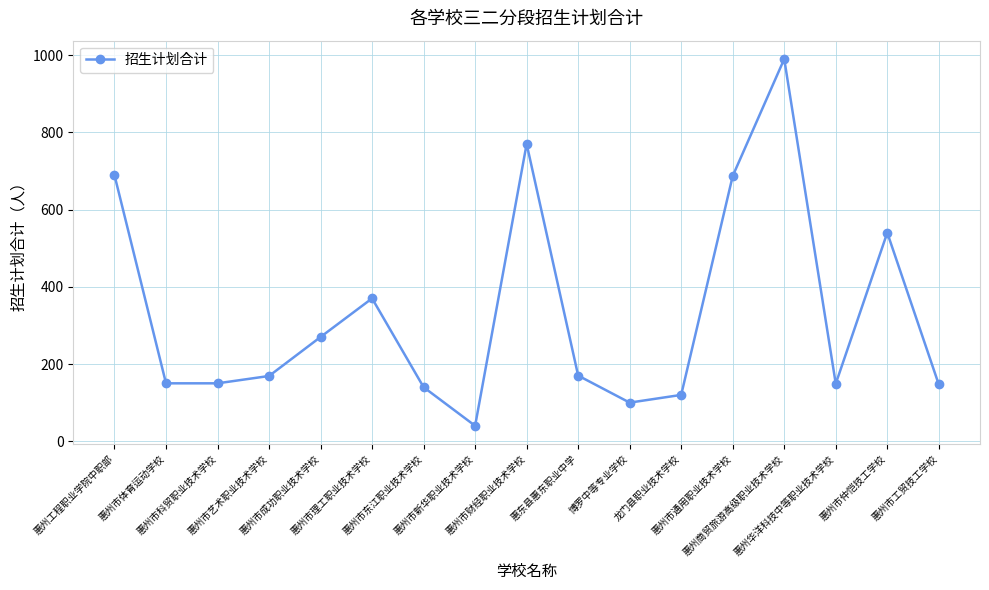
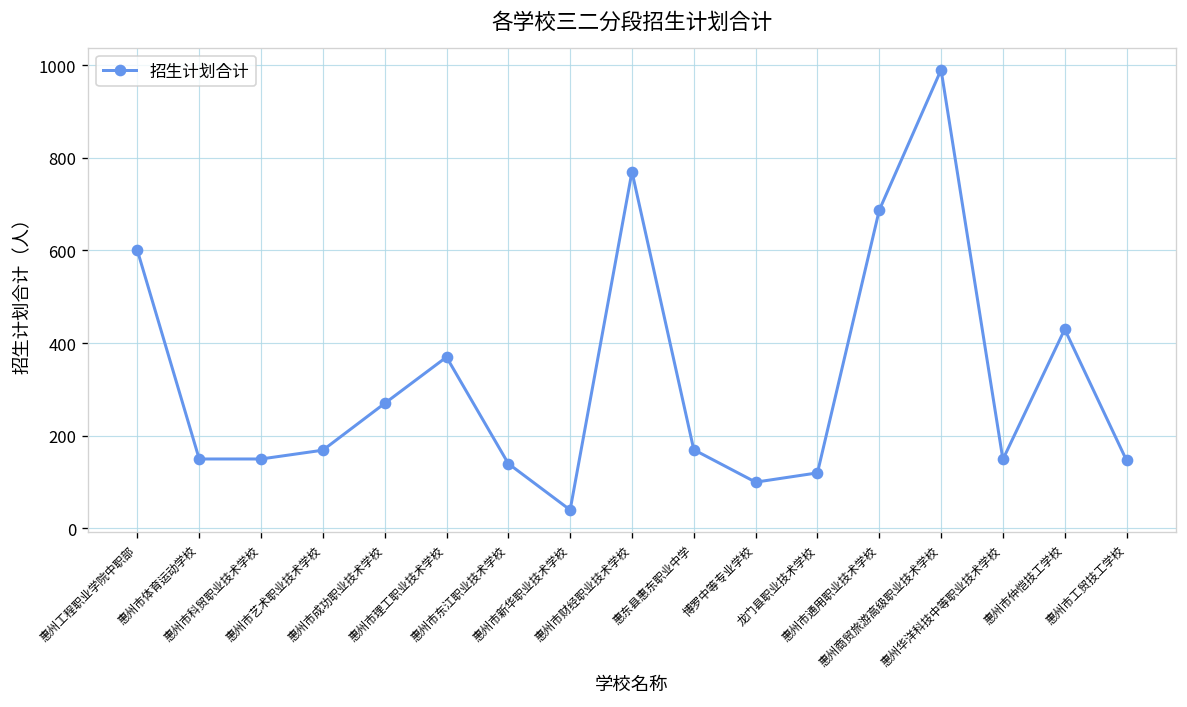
  {
-   "惠州工程职业学院中职部": 690,
+   "惠州工程职业学院中职部": 600,
    "惠州市体育运动学校": 150,
    "惠州市科贸职业技术学校": 150,
    "惠州市艺术职业技术学校": 170,
    "惠州市成功职业技术学校": 270,
    "惠州市理工职业技术学校": 370,
    "惠州市东江职业技术学校": 140,
    "惠州市新华职业技术学校": 40,
    "惠州市财经职业技术学校": 770,
    "惠东县惠东职业中学": 170,
    "博罗中等专业学校": 100,
    "龙门县职业技术学校": 120,
    "惠州市通用职业技术学校": 690,
    "惠州商贸旅游高级职业技术学校": 990,
    "惠州华洋科技中等职业技术学校": 150,
-   "惠州市仲恺技工学校": 540,
+   "惠州市仲恺技工学校": 430,
    "惠州市工贸技工学校": 150
  }
